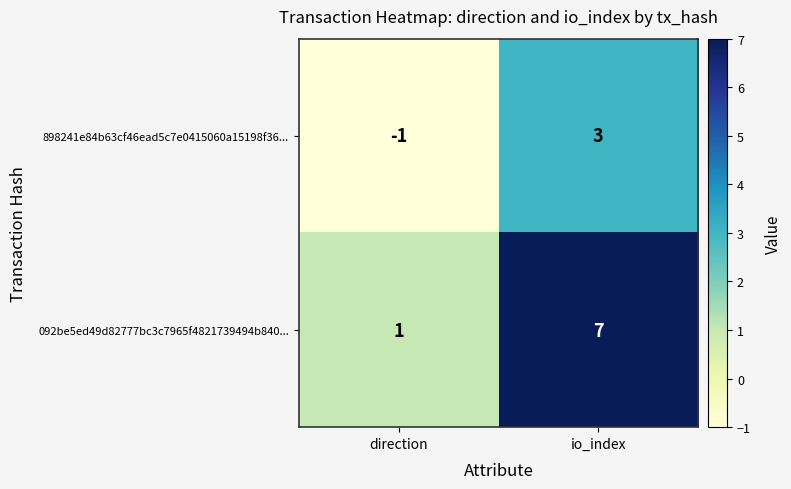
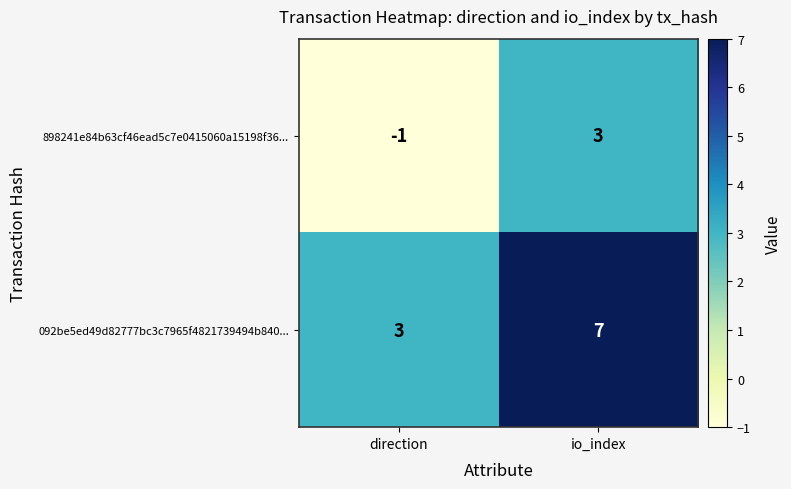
  {
    "898241e84b63cf46ead5c7e0415060a15198f36...": {
      "direction": -1,
      "io_index": 3
    },
    "092be5ed49d82777bc3c7965f4821739494b840...": {
-     "direction": 1,
+     "direction": 3,
      "io_index": 7
    }
  }
